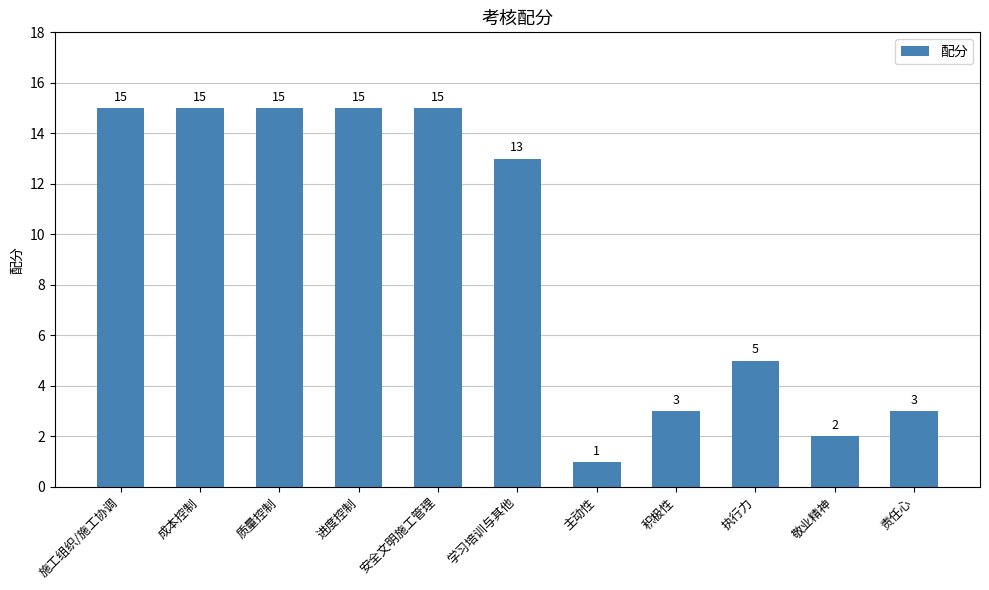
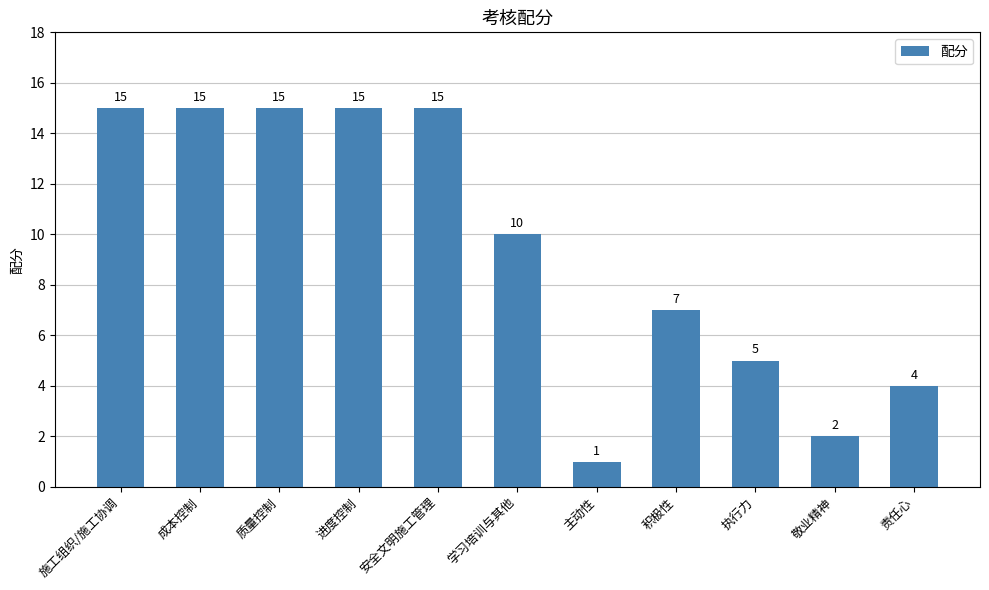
  {
    "施工组织/施工协调": 15,
    "成本控制": 15,
    "质量控制": 15,
    "进度控制": 15,
    "安全文明施工管理": 15,
-   "学习培训与其他": 13,
+   "学习培训与其他": 10,
    "主动性": 1,
-   "积极性": 3,
+   "积极性": 7,
    "执行力": 5,
    "敬业精神": 2,
-   "责任心": 3
+   "责任心": 4
  }
